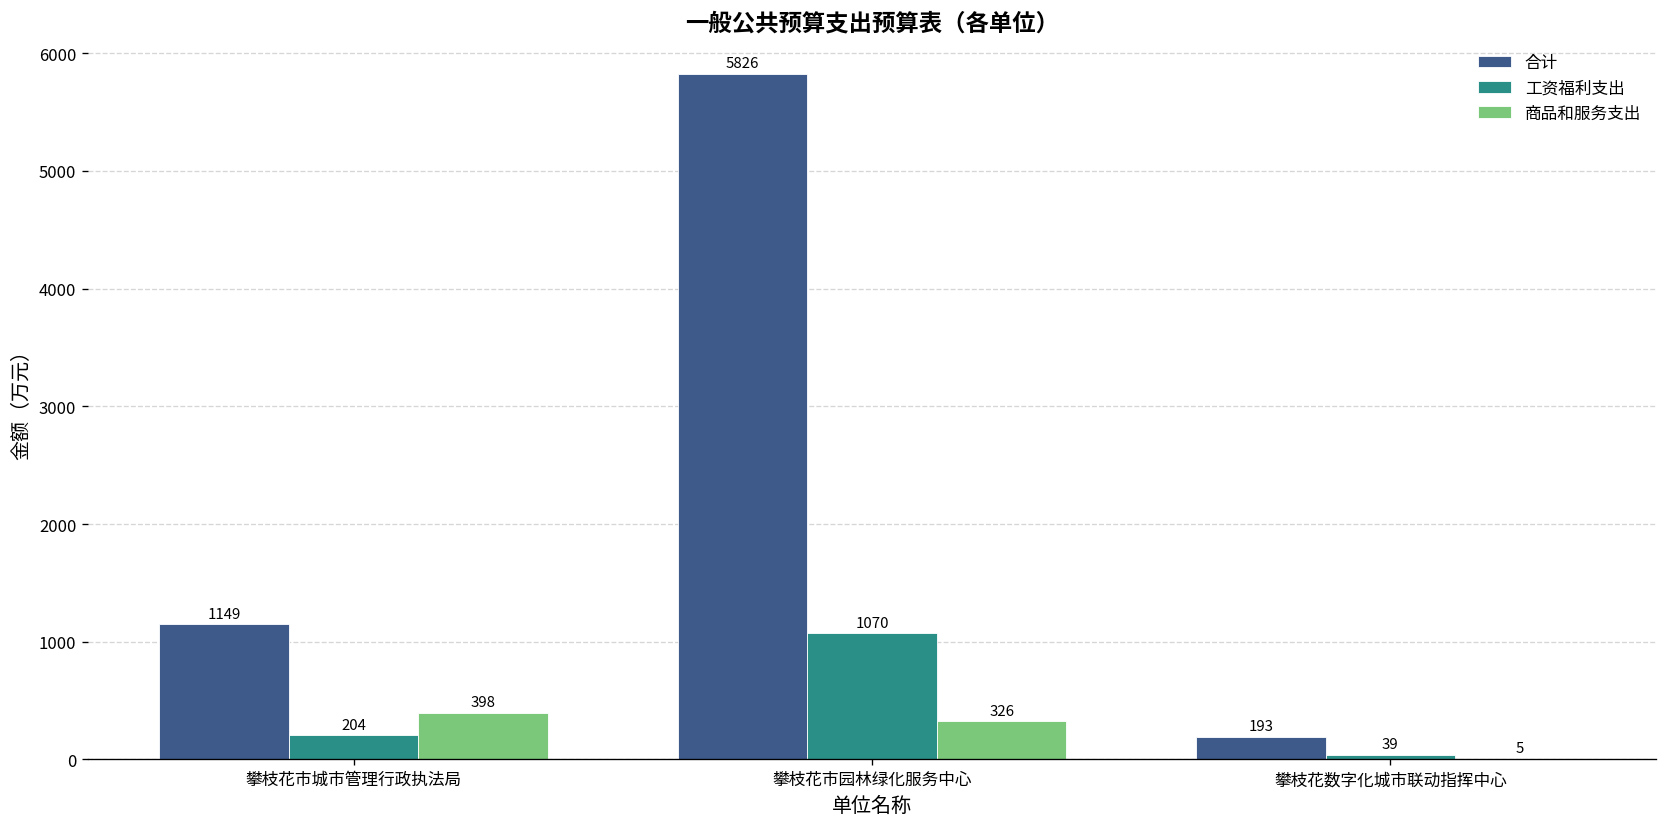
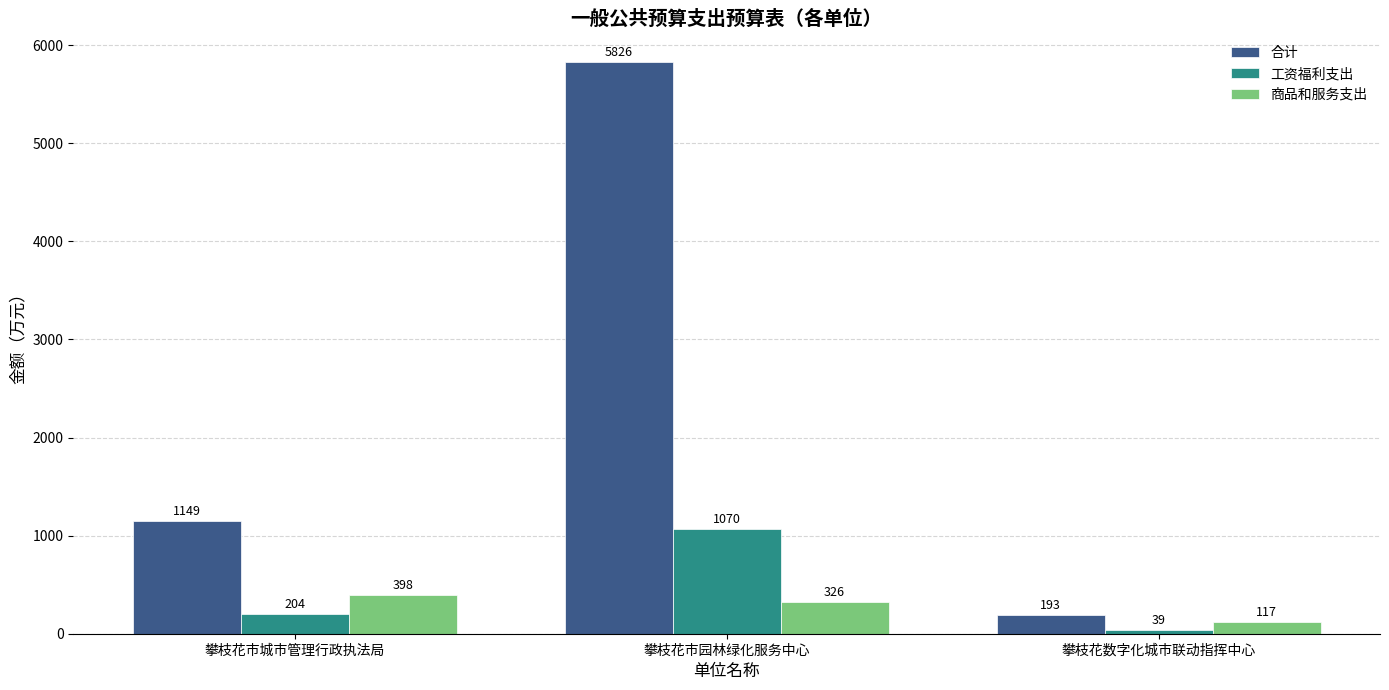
  {
    "商品和服务支出": {
      "攀枝花市城市管理行政执法局": 398,
      "攀枝花市园林绿化服务中心": 326,
-     "攀枝花数字化城市联动指挥中心": 5
+     "攀枝花数字化城市联动指挥中心": 117
    }
  }
